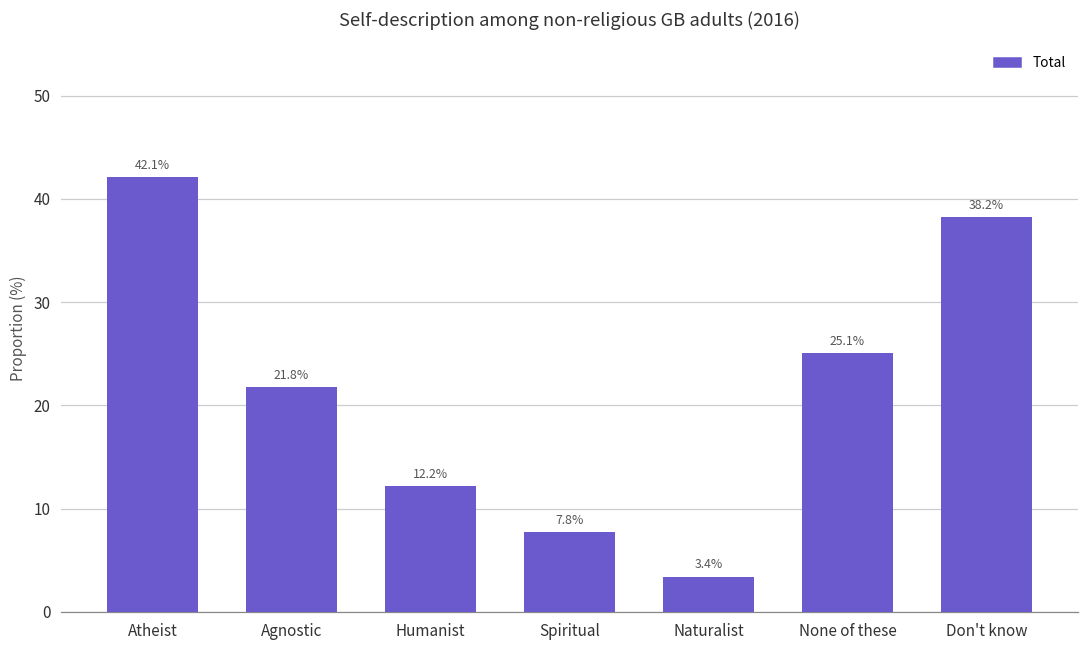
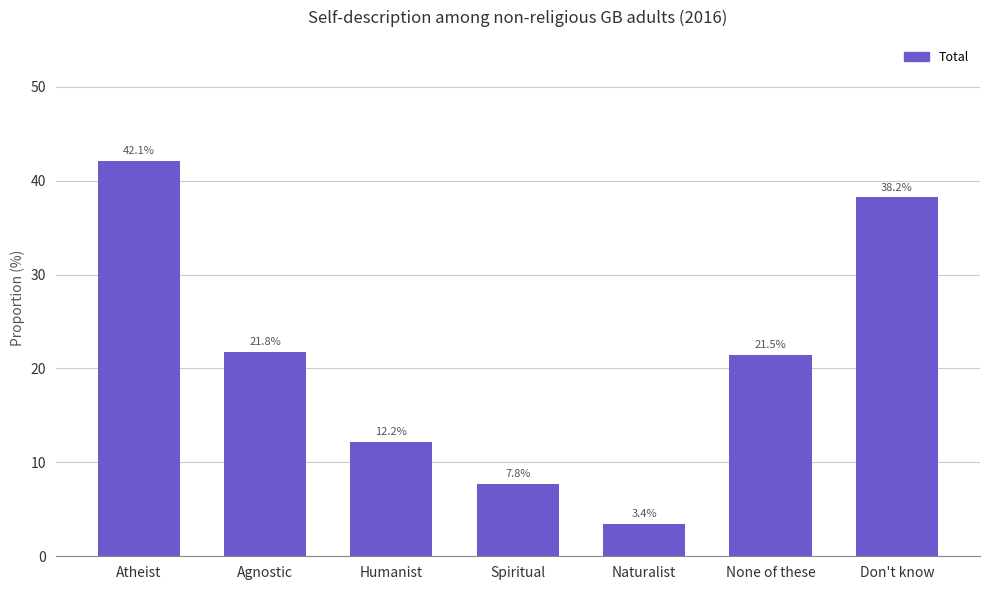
  {
    "Atheist": "42.1%",
    "Agnostic": "21.8%",
    "Humanist": "12.2%",
    "Spiritual": "7.8%",
    "Naturalist": "3.4%",
-   "None of these": "25.1%",
+   "None of these": "21.5%",
    "Don't know": "38.2%"
  }
